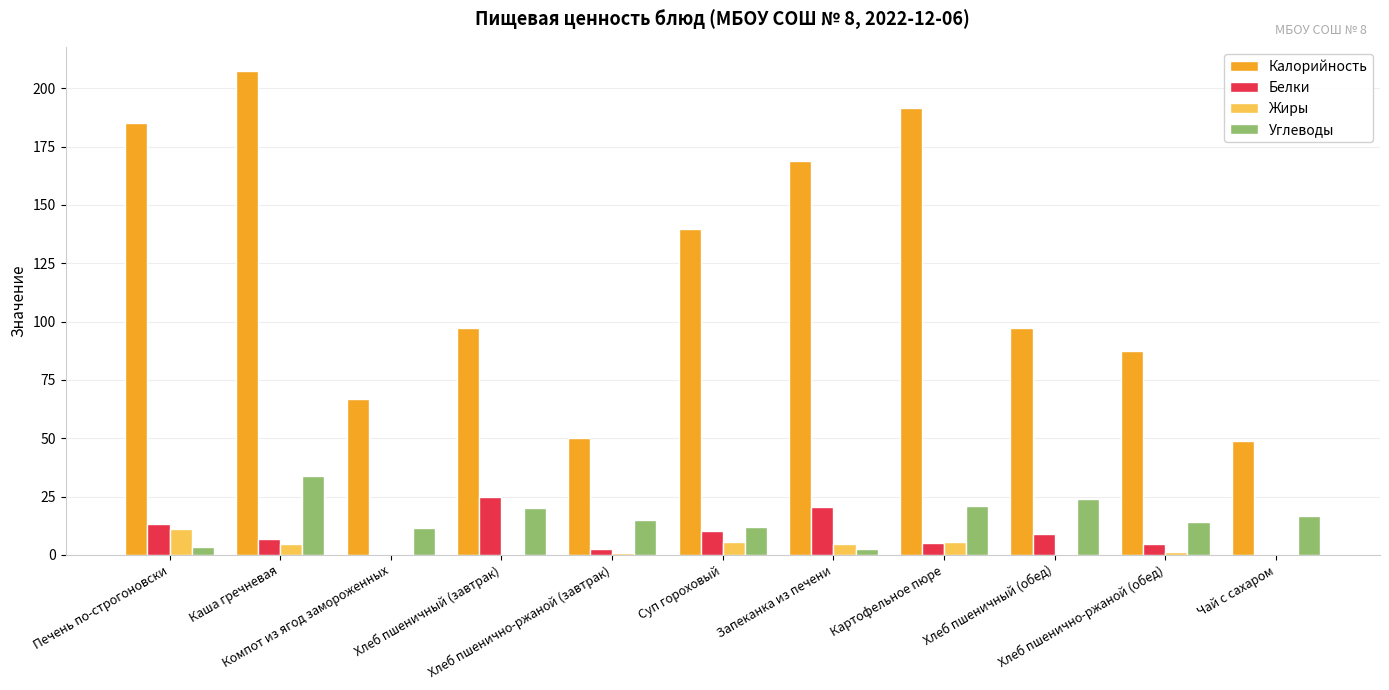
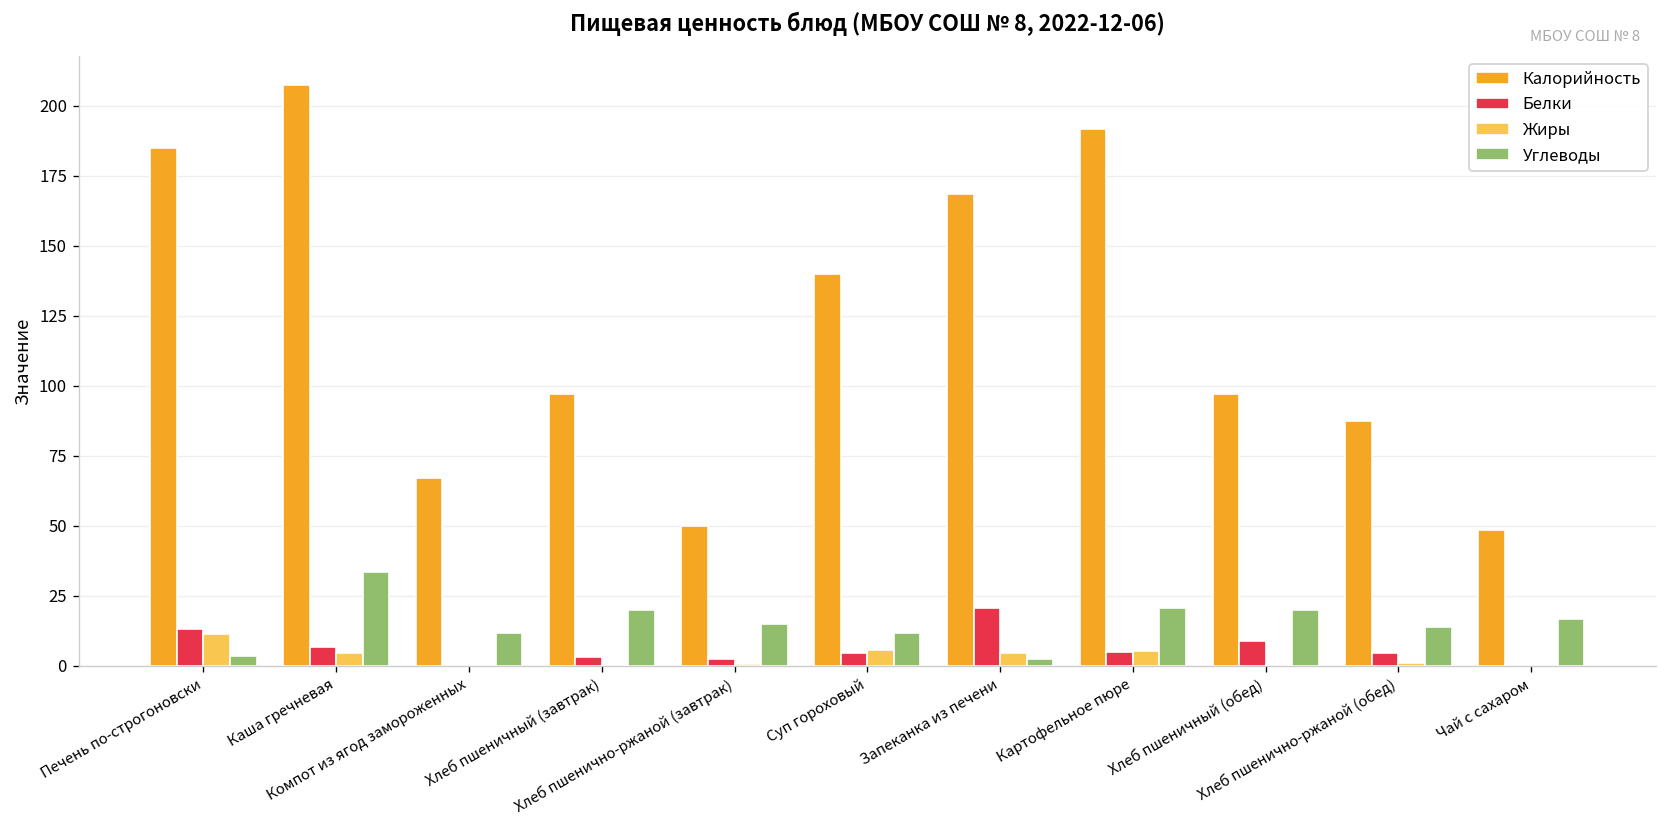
  {
    "Белки": {
      "Печень по-строгоновски": 13,
      "Каша гречневая": 7,
-     "Хлеб пшеничный (завтрак)": 25,
+     "Хлеб пшеничный (завтрак)": 3,
      "Хлеб пшенично-ржаной (завтрак)": 3,
-     "Суп гороховый": 10,
+     "Суп гороховый": 5,
      "Запеканка из печени": 21,
      "Картофельное пюре": 5,
      "Хлеб пшеничный (обед)": 9,
      "Хлеб пшенично-ржаной (обед)": 5
    },
    "Углеводы": {
      "Печень по-строгоновски": 4,
      "Каша гречневая": 34,
      "Компот из ягод замороженных": 12,
      "Хлеб пшеничный (завтрак)": 20,
      "Хлеб пшенично-ржаной (завтрак)": 15,
      "Суп гороховый": 12,
      "Запеканка из печени": 2,
      "Картофельное пюре": 21,
-     "Хлеб пшеничный (обед)": 24,
+     "Хлеб пшеничный (обед)": 20,
      "Хлеб пшенично-ржаной (обед)": 14,
      "Чай с сахаром": 17
    }
  }
